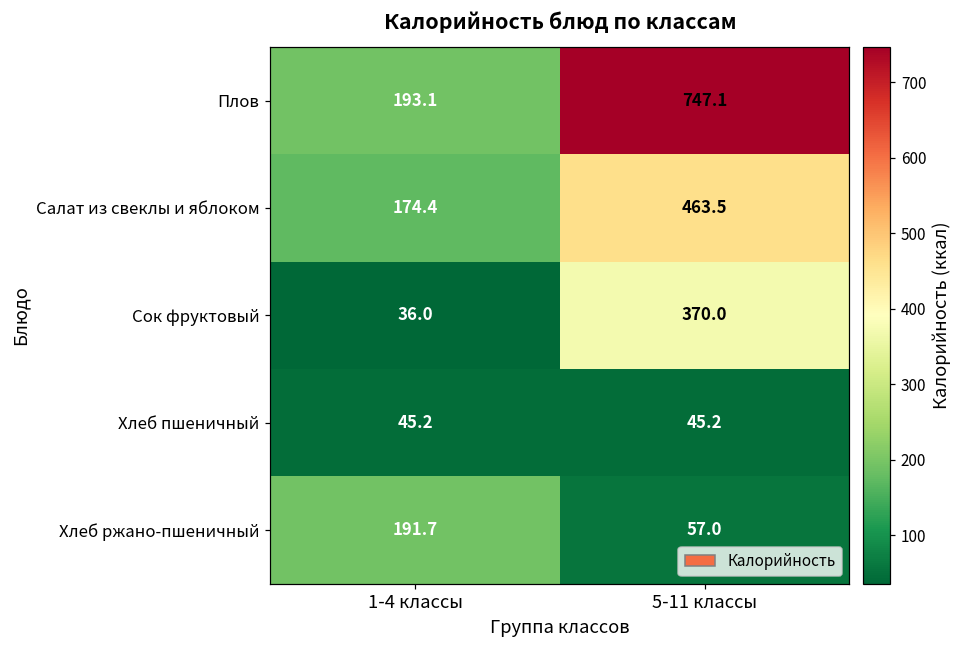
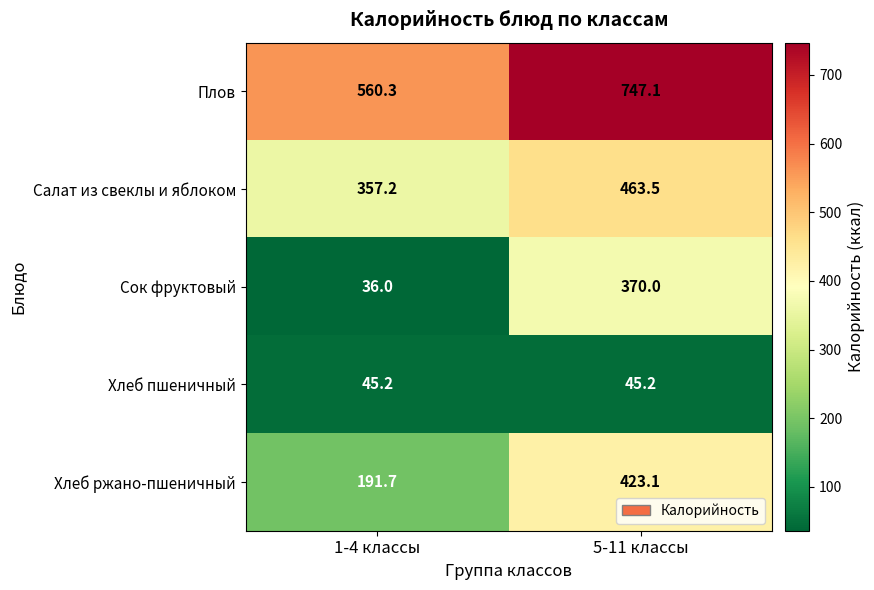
  {
    "Плов": {
-     "1-4 классы": 193.1,
+     "1-4 классы": 560.3,
      "5-11 классы": 747.1
    },
    "Салат из свеклы и яблоком": {
-     "1-4 классы": 174.4,
+     "1-4 классы": 357.2,
      "5-11 классы": 463.5
    },
    "Сок фруктовый": {
      "1-4 классы": 36.0,
      "5-11 классы": 370.0
    },
    "Хлеб пшеничный": {
      "1-4 классы": 45.2,
      "5-11 классы": 45.2
    },
    "Хлеб ржано-пшеничный": {
      "1-4 классы": 191.7,
-     "5-11 классы": 57.0
+     "5-11 классы": 423.1
    }
  }
